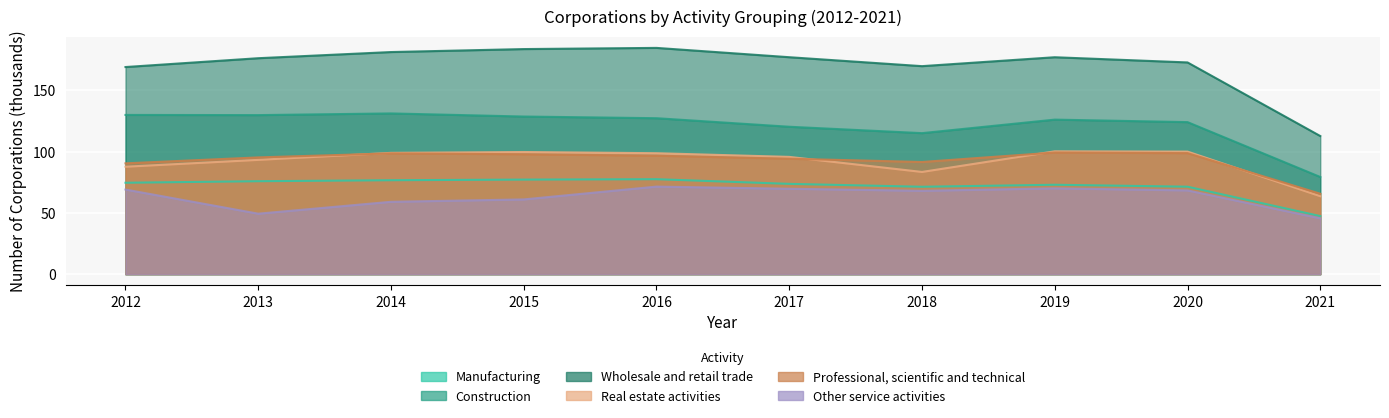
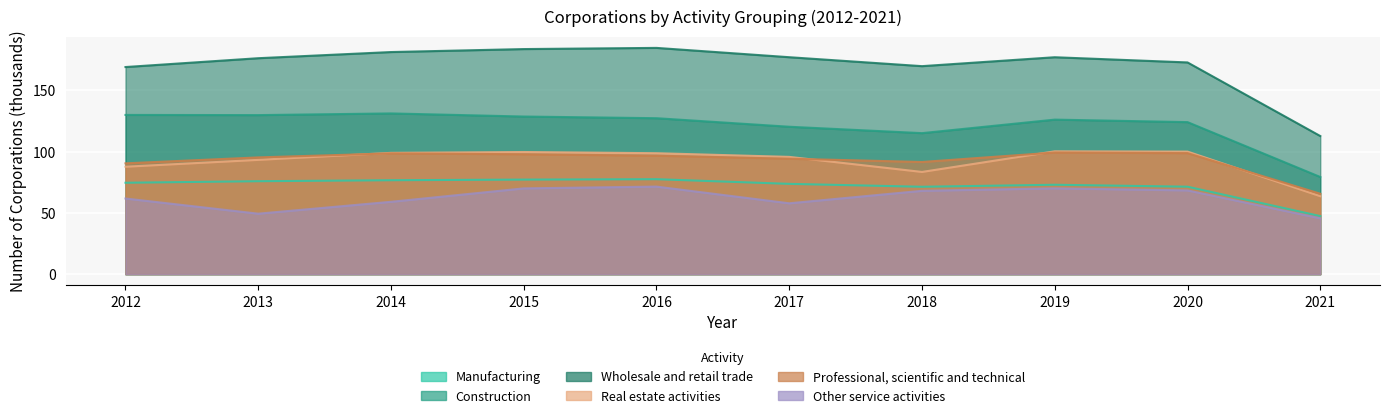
  {
    "Real estate activities": {
      "2012": 88,
      "2018": 83
    },
    "Professional, scientific and technical": {
      "2012": 90,
      "2018": 92
    },
    "Other service activities": {
-     "2012": 69,
+     "2012": 62,
      "2013": 49,
      "2014": 59,
-     "2015": 61,
+     "2015": 70,
      "2016": 71,
-     "2017": 70,
+     "2017": 58,
      "2018": 68,
      "2019": 70,
      "2020": 68
    }
  }
